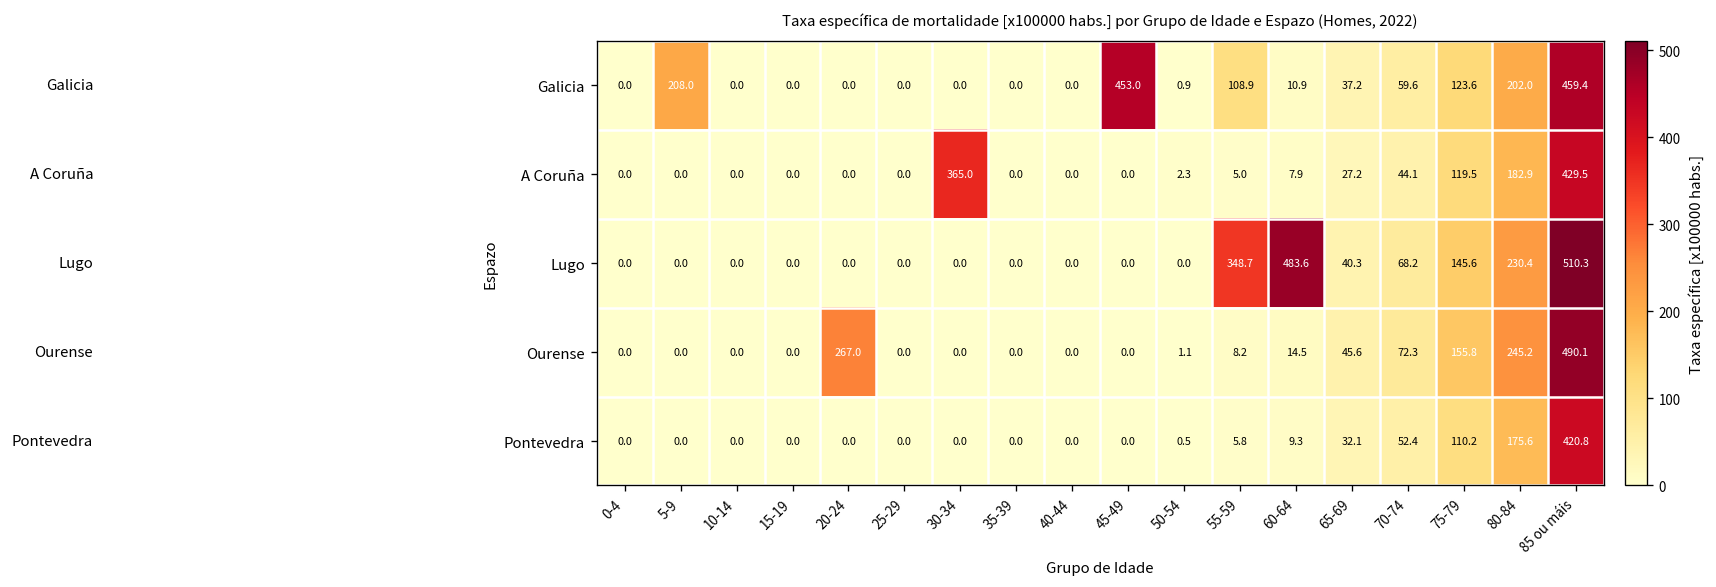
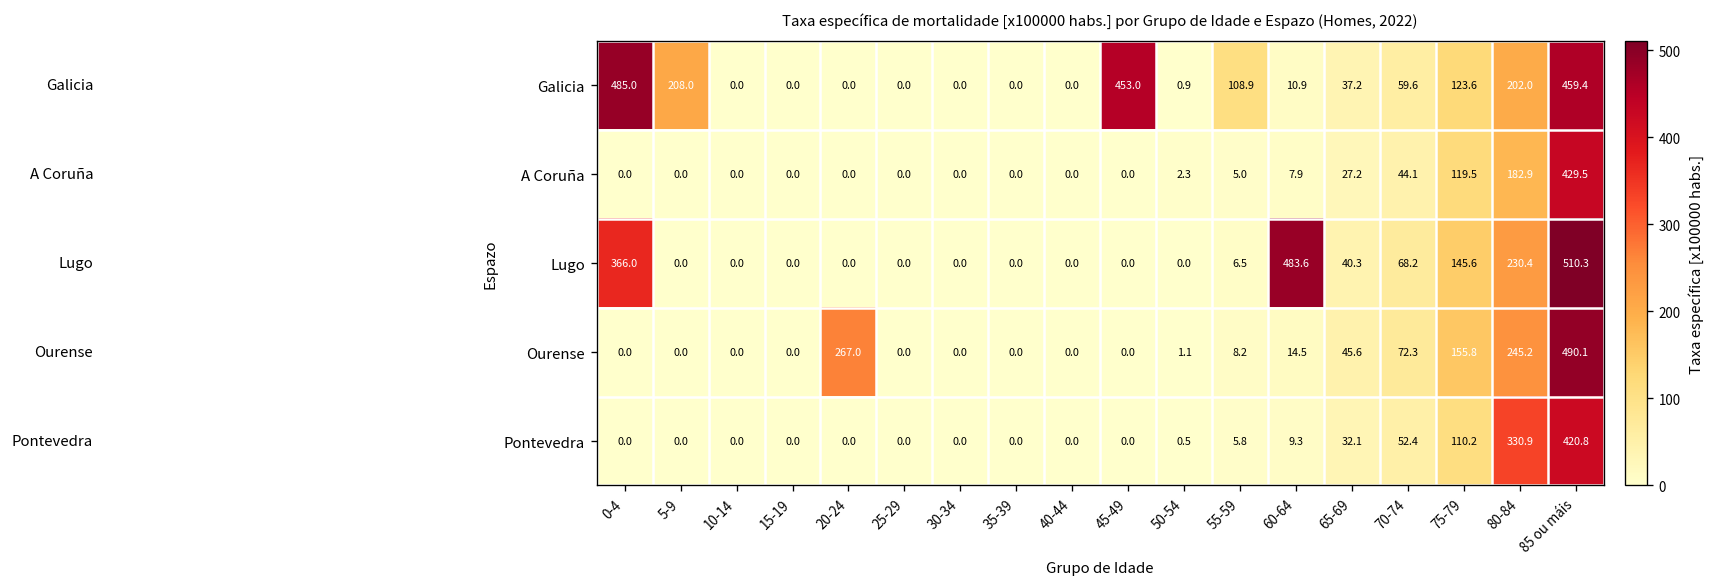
  {
    "Galicia": {
-     "0-4": 0.0,
+     "0-4": 485.0,
      "5-9": 208.0,
      "10-14": 0.0,
      "15-19": 0.0,
      "20-24": 0.0,
      "25-29": 0.0,
      "30-34": 0.0,
      "35-39": 0.0,
      "40-44": 0.0,
      "45-49": 453.0,
      "50-54": 0.9,
      "55-59": 108.9,
      "60-64": 10.9,
      "65-69": 37.2,
      "70-74": 59.6,
      "75-79": 123.6,
      "80-84": 202.0,
      "85 ou máis": 459.4
    },
    "A Coruña": {
      "0-4": 0.0,
      "5-9": 0.0,
      "10-14": 0.0,
      "15-19": 0.0,
      "20-24": 0.0,
      "25-29": 0.0,
-     "30-34": 365.0,
+     "30-34": 0.0,
      "35-39": 0.0,
      "40-44": 0.0,
      "45-49": 0.0,
      "50-54": 2.3,
      "55-59": 5.0,
      "60-64": 7.9,
      "65-69": 27.2,
      "70-74": 44.1,
      "75-79": 119.5,
      "80-84": 182.9,
      "85 ou máis": 429.5
    },
    "Lugo": {
-     "0-4": 0.0,
+     "0-4": 366.0,
      "5-9": 0.0,
      "10-14": 0.0,
      "15-19": 0.0,
      "20-24": 0.0,
      "25-29": 0.0,
      "30-34": 0.0,
      "35-39": 0.0,
      "40-44": 0.0,
      "45-49": 0.0,
      "50-54": 0.0,
-     "55-59": 348.7,
+     "55-59": 6.5,
      "60-64": 483.6,
      "65-69": 40.3,
      "70-74": 68.2,
      "75-79": 145.6,
      "80-84": 230.4,
      "85 ou máis": 510.3
    },
    "Ourense": {
      "0-4": 0.0,
      "5-9": 0.0,
      "10-14": 0.0,
      "15-19": 0.0,
      "20-24": 267.0,
      "25-29": 0.0,
      "30-34": 0.0,
      "35-39": 0.0,
      "40-44": 0.0,
      "45-49": 0.0,
      "50-54": 1.1,
      "55-59": 8.2,
      "60-64": 14.5,
      "65-69": 45.6,
      "70-74": 72.3,
      "75-79": 155.8,
      "80-84": 245.2,
      "85 ou máis": 490.1
    },
    "Pontevedra": {
      "0-4": 0.0,
      "5-9": 0.0,
      "10-14": 0.0,
      "15-19": 0.0,
      "20-24": 0.0,
      "25-29": 0.0,
      "30-34": 0.0,
      "35-39": 0.0,
      "40-44": 0.0,
      "45-49": 0.0,
      "50-54": 0.5,
      "55-59": 5.8,
      "60-64": 9.3,
      "65-69": 32.1,
      "70-74": 52.4,
      "75-79": 110.2,
-     "80-84": 175.6,
+     "80-84": 330.9,
      "85 ou máis": 420.8
    }
  }
